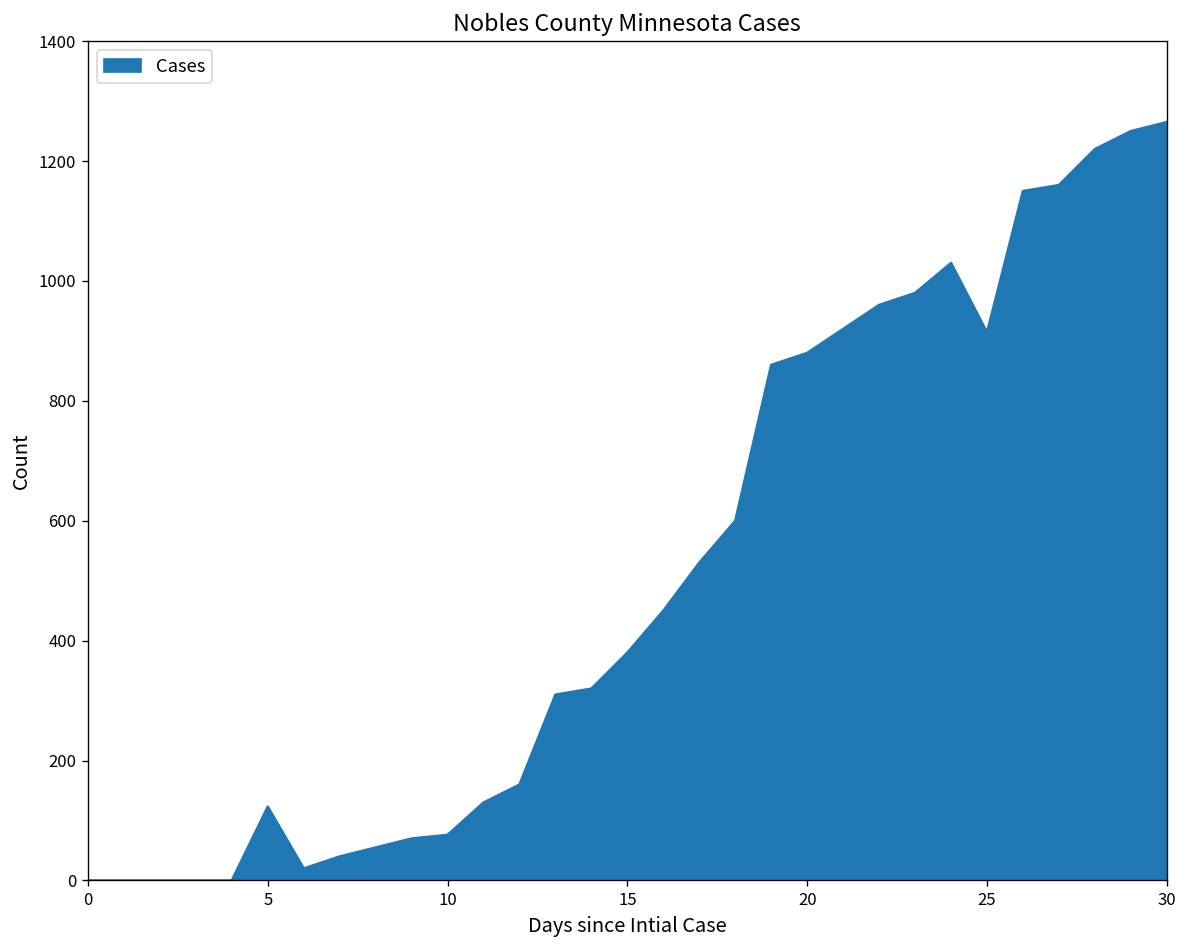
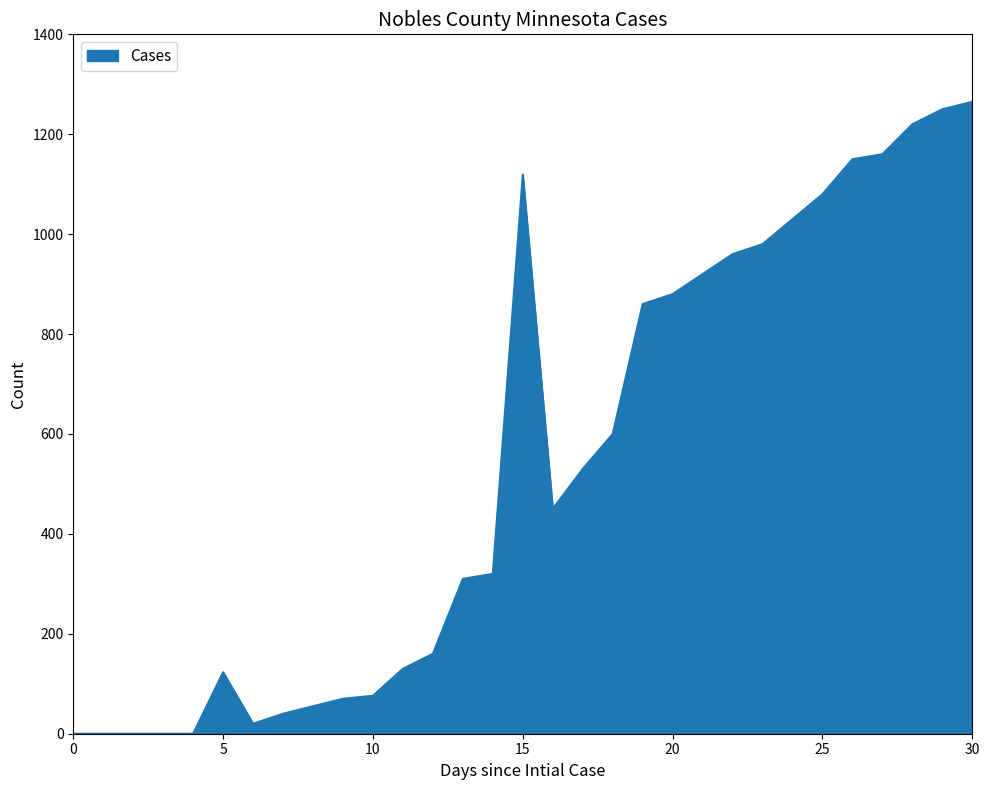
  {
    "0": 0,
    "5": 120,
    "10": 80,
-   "15": 380,
+   "15": 1120,
    "20": 880,
-   "25": 910,
+   "25": 1080,
    "30": 1270
  }
